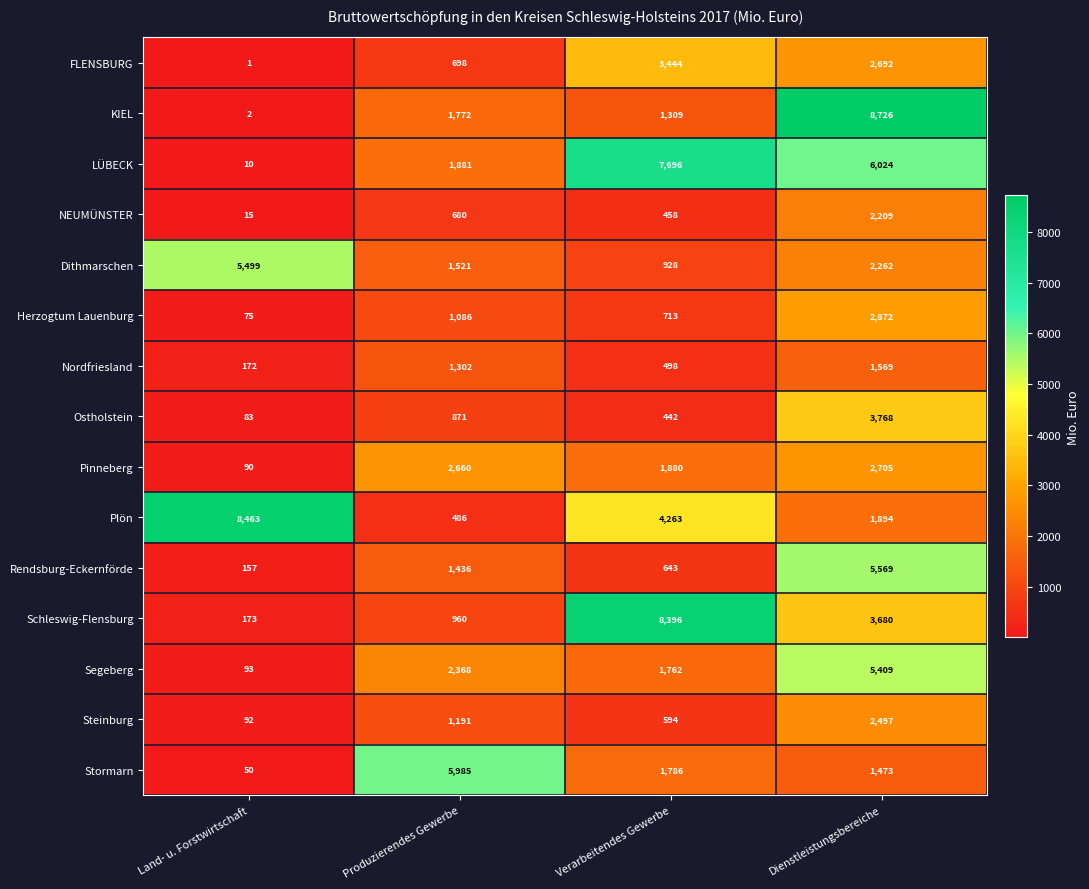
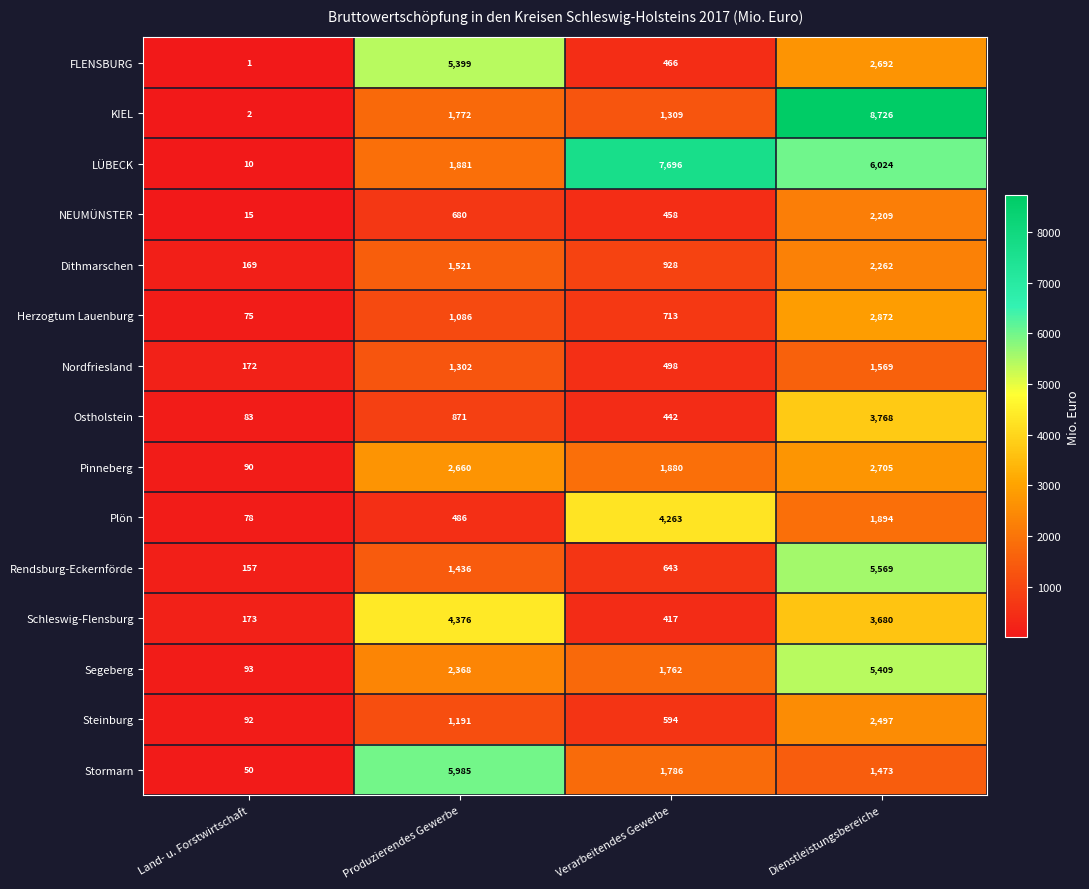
  {
    "FLENSBURG": {
      "Land- u. Forstwirtschaft": "1",
-     "Produzierendes Gewerbe": "698",
-     "Verarbeitendes Gewerbe": "3,444",
+     "Produzierendes Gewerbe": "5,399",
+     "Verarbeitendes Gewerbe": "466",
      "Dienstleistungsbereiche": "2,692"
    },
    "KIEL": {
      "Land- u. Forstwirtschaft": "2",
      "Produzierendes Gewerbe": "1,772",
      "Verarbeitendes Gewerbe": "1,309",
      "Dienstleistungsbereiche": "8,726"
    },
    "LÜBECK": {
      "Land- u. Forstwirtschaft": "10",
      "Produzierendes Gewerbe": "1,881",
      "Verarbeitendes Gewerbe": "7,696",
      "Dienstleistungsbereiche": "6,024"
    },
    "NEUMÜNSTER": {
      "Land- u. Forstwirtschaft": "15",
      "Produzierendes Gewerbe": "680",
      "Verarbeitendes Gewerbe": "458",
      "Dienstleistungsbereiche": "2,209"
    },
    "Dithmarschen": {
-     "Land- u. Forstwirtschaft": "5,499",
+     "Land- u. Forstwirtschaft": "169",
      "Produzierendes Gewerbe": "1,521",
      "Verarbeitendes Gewerbe": "928",
      "Dienstleistungsbereiche": "2,262"
    },
    "Herzogtum Lauenburg": {
      "Land- u. Forstwirtschaft": "75",
      "Produzierendes Gewerbe": "1,086",
      "Verarbeitendes Gewerbe": "713",
      "Dienstleistungsbereiche": "2,872"
    },
    "Nordfriesland": {
      "Land- u. Forstwirtschaft": "172",
      "Produzierendes Gewerbe": "1,302",
      "Verarbeitendes Gewerbe": "498",
      "Dienstleistungsbereiche": "1,569"
    },
    "Ostholstein": {
      "Land- u. Forstwirtschaft": "83",
      "Produzierendes Gewerbe": "871",
      "Verarbeitendes Gewerbe": "442",
      "Dienstleistungsbereiche": "3,768"
    },
    "Pinneberg": {
      "Land- u. Forstwirtschaft": "90",
      "Produzierendes Gewerbe": "2,660",
      "Verarbeitendes Gewerbe": "1,880",
      "Dienstleistungsbereiche": "2,705"
    },
    "Plön": {
-     "Land- u. Forstwirtschaft": "8,463",
+     "Land- u. Forstwirtschaft": "78",
      "Produzierendes Gewerbe": "486",
      "Verarbeitendes Gewerbe": "4,263",
      "Dienstleistungsbereiche": "1,894"
    },
    "Rendsburg-Eckernförde": {
      "Land- u. Forstwirtschaft": "157",
      "Produzierendes Gewerbe": "1,436",
      "Verarbeitendes Gewerbe": "643",
      "Dienstleistungsbereiche": "5,569"
    },
    "Schleswig-Flensburg": {
      "Land- u. Forstwirtschaft": "173",
-     "Produzierendes Gewerbe": "960",
-     "Verarbeitendes Gewerbe": "8,396",
+     "Produzierendes Gewerbe": "4,376",
+     "Verarbeitendes Gewerbe": "417",
      "Dienstleistungsbereiche": "3,680"
    },
    "Segeberg": {
      "Land- u. Forstwirtschaft": "93",
      "Produzierendes Gewerbe": "2,368",
      "Verarbeitendes Gewerbe": "1,762",
      "Dienstleistungsbereiche": "5,409"
    },
    "Steinburg": {
      "Land- u. Forstwirtschaft": "92",
      "Produzierendes Gewerbe": "1,191",
      "Verarbeitendes Gewerbe": "594",
      "Dienstleistungsbereiche": "2,497"
    },
    "Stormarn": {
      "Land- u. Forstwirtschaft": "50",
      "Produzierendes Gewerbe": "5,985",
      "Verarbeitendes Gewerbe": "1,786",
      "Dienstleistungsbereiche": "1,473"
    }
  }
